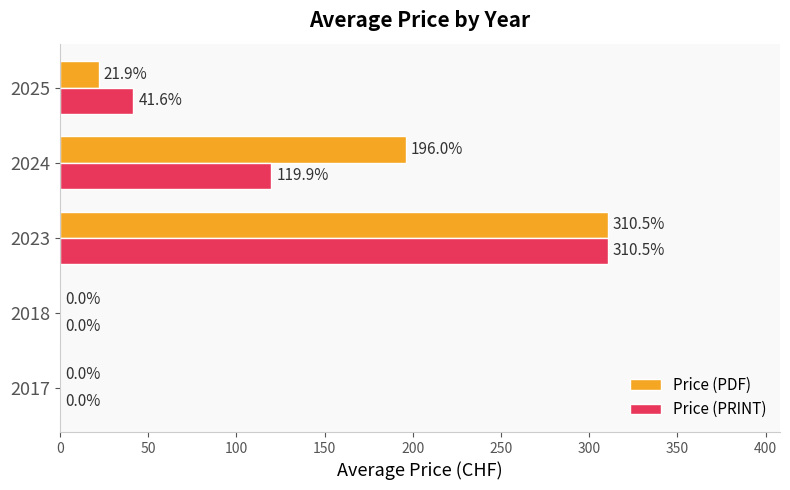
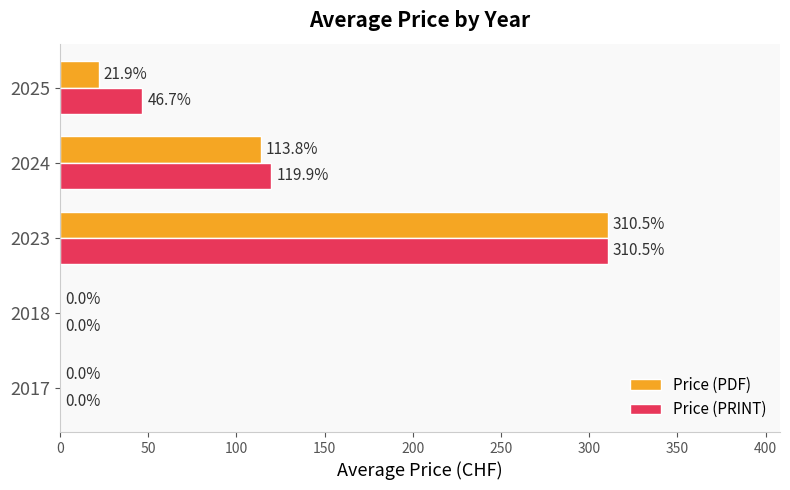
  {
    "Price (PDF)": {
      "2025": "21.9%",
-     "2024": "196.0%",
+     "2024": "113.8%",
      "2023": "310.5%",
      "2018": "0.0%",
      "2017": "0.0%"
    },
    "Price (PRINT)": {
-     "2025": "41.6%",
+     "2025": "46.7%",
      "2024": "119.9%",
      "2023": "310.5%",
      "2018": "0.0%",
      "2017": "0.0%"
    }
  }
